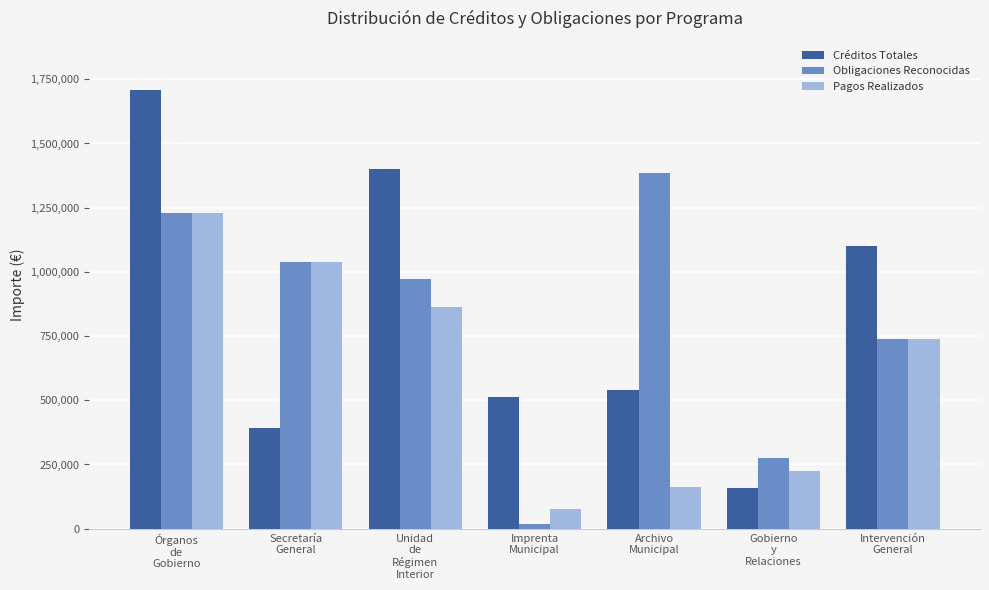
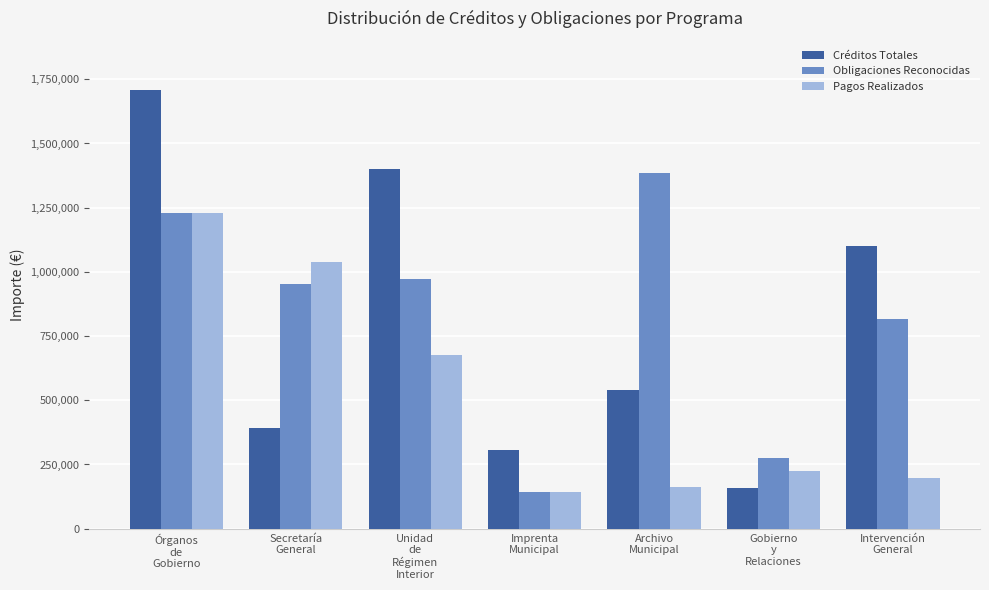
  {
    "Créditos Totales": {
      "Órganos de Gobierno": "1,710,000",
      "Secretaría General": "390,000",
      "Unidad de Régimen Interior": "1,400,000",
-     "Imprenta Municipal": "510,000",
+     "Imprenta Municipal": "300,000",
      "Archivo Municipal": "540,000",
      "Gobierno y Relaciones": "160,000",
      "Intervención General": "1,100,000"
    },
    "Obligaciones Reconocidas": {
      "Órganos de Gobierno": "1,230,000",
-     "Secretaría General": "1,040,000",
+     "Secretaría General": "950,000",
      "Unidad de Régimen Interior": "970,000",
-     "Imprenta Municipal": "20,000",
+     "Imprenta Municipal": "140,000",
      "Archivo Municipal": "1,390,000",
      "Gobierno y Relaciones": "280,000",
-     "Intervención General": "740,000"
+     "Intervención General": "820,000"
    },
    "Pagos Realizados": {
      "Órganos de Gobierno": "1,230,000",
      "Secretaría General": "1,040,000",
-     "Unidad de Régimen Interior": "860,000",
-     "Imprenta Municipal": "80,000",
+     "Unidad de Régimen Interior": "680,000",
+     "Imprenta Municipal": "140,000",
      "Archivo Municipal": "160,000",
      "Gobierno y Relaciones": "220,000",
-     "Intervención General": "740,000"
+     "Intervención General": "200,000"
    }
  }
